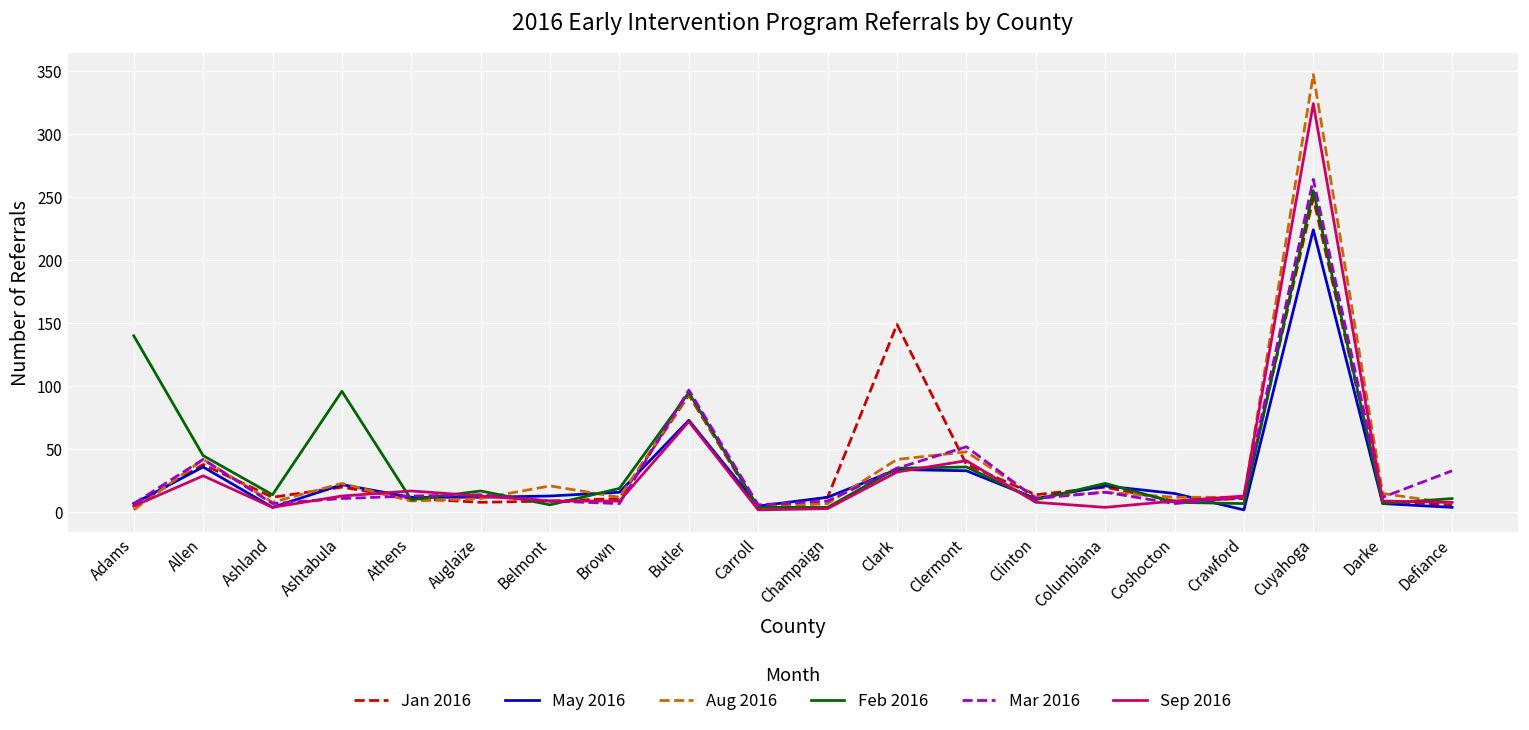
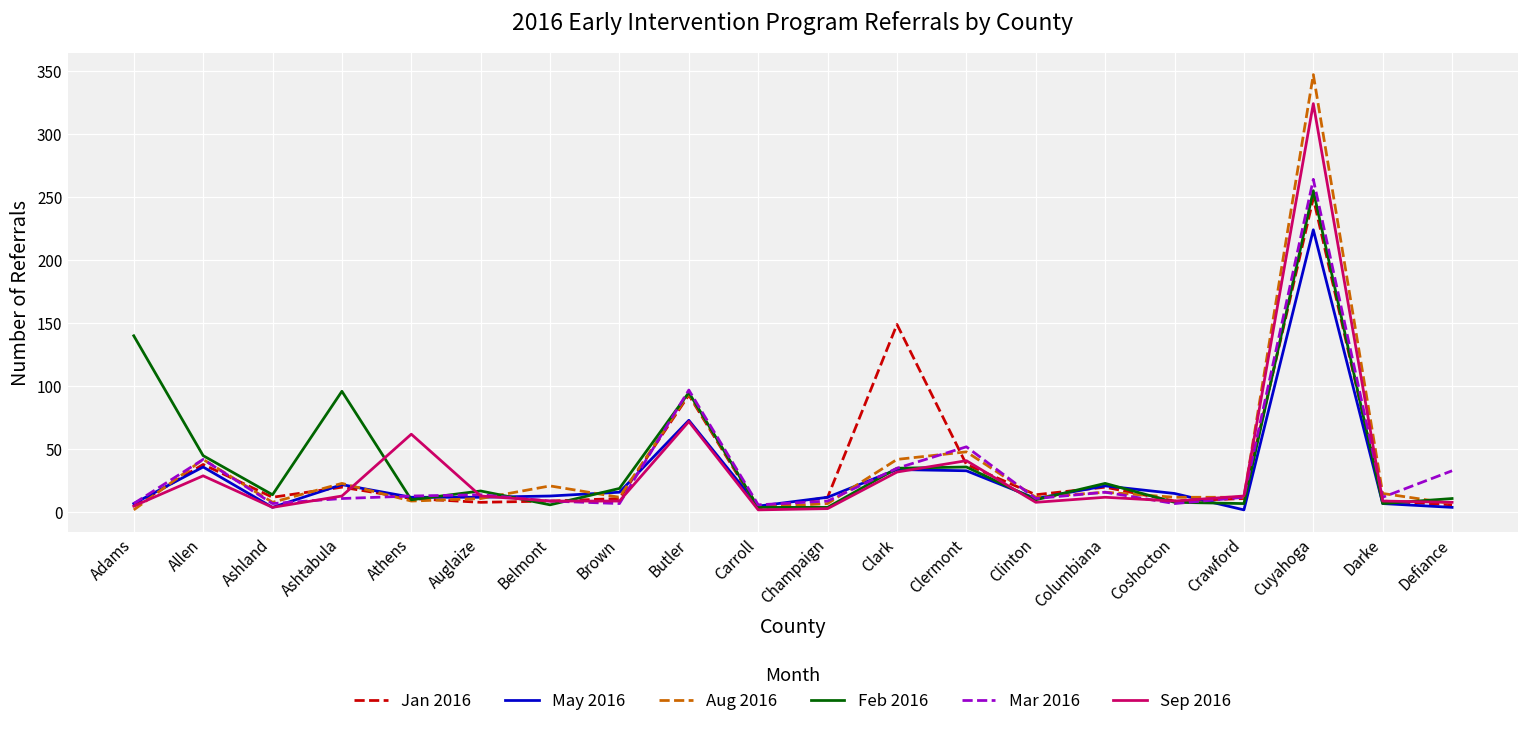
  {
    "Jan 2016": {
      "Auglaize": 8,
      "Clark": 149,
      "Cuyahoga": 249
    },
    "May 2016": {
      "Belmont": 13,
      "Brown": 16,
      "Clermont": 33,
      "Coshocton": 15,
      "Crawford": 2,
      "Cuyahoga": 224
    },
    "Aug 2016": {
      "Adams": 2,
      "Belmont": 21,
      "Clark": 42,
      "Clermont": 48,
      "Coshocton": 12,
      "Cuyahoga": 347,
      "Darke": 15
    },
    "Feb 2016": {
      "Adams": 140,
      "Allen": 45,
      "Ashtabula": 96,
      "Auglaize": 17,
      "Belmont": 6,
      "Brown": 19,
      "Crawford": 7,
      "Cuyahoga": 255,
      "Defiance": 11
    },
    "Mar 2016": {
      "Clermont": 52,
      "Cuyahoga": 264,
      "Darke": 12,
      "Defiance": 33
    },
    "Sep 2016": {
      "Allen": 29,
-     "Athens": 17,
+     "Athens": 62,
      "Clermont": 41,
-     "Columbiana": 4,
+     "Columbiana": 12,
      "Cuyahoga": 324
    }
  }
